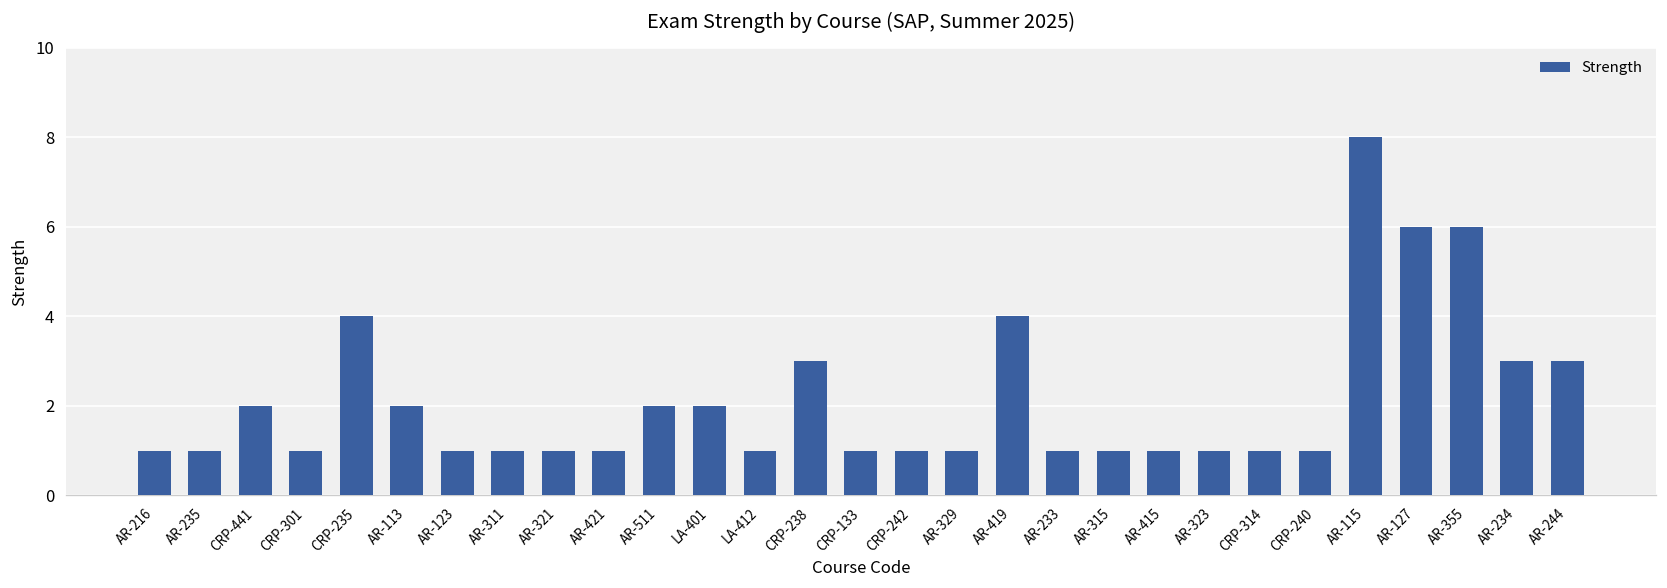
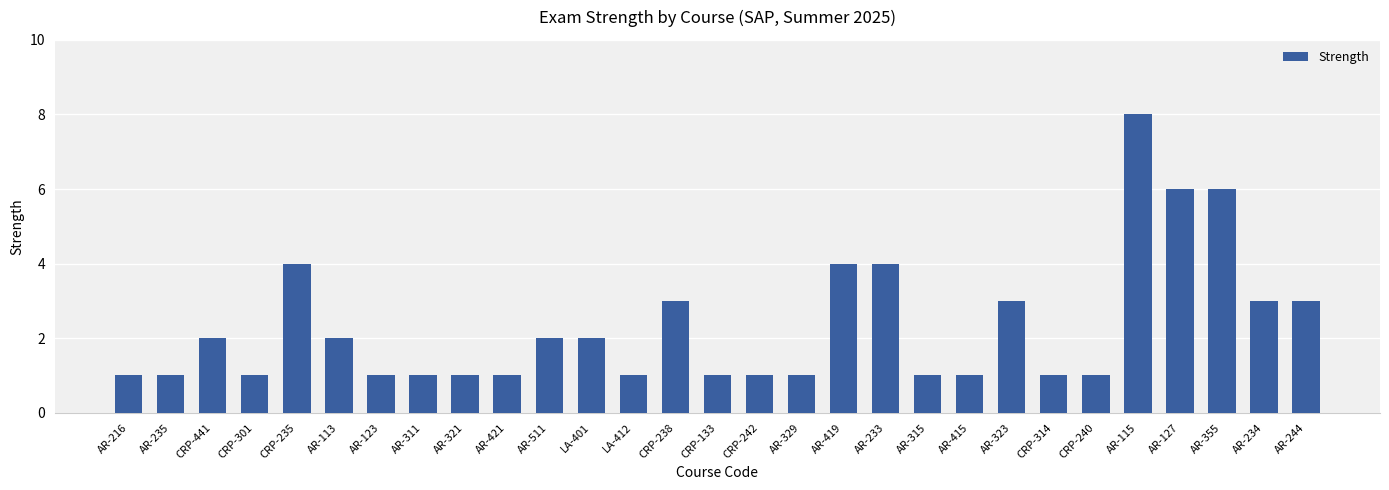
  {
    "AR-216": 1,
    "AR-235": 1,
    "CRP-441": 2,
    "CRP-301": 1,
    "CRP-235": 4,
    "AR-113": 2,
    "AR-123": 1,
    "AR-311": 1,
    "AR-321": 1,
    "AR-421": 1,
    "AR-511": 2,
    "LA-401": 2,
    "LA-412": 1,
    "CRP-238": 3,
    "CRP-133": 1,
    "CRP-242": 1,
    "AR-329": 1,
    "AR-419": 4,
-   "AR-233": 1,
+   "AR-233": 4,
    "AR-315": 1,
    "AR-415": 1,
-   "AR-323": 1,
+   "AR-323": 3,
    "CRP-314": 1,
    "CRP-240": 1,
    "AR-115": 8,
    "AR-127": 6,
    "AR-355": 6,
    "AR-234": 3,
    "AR-244": 3
  }
